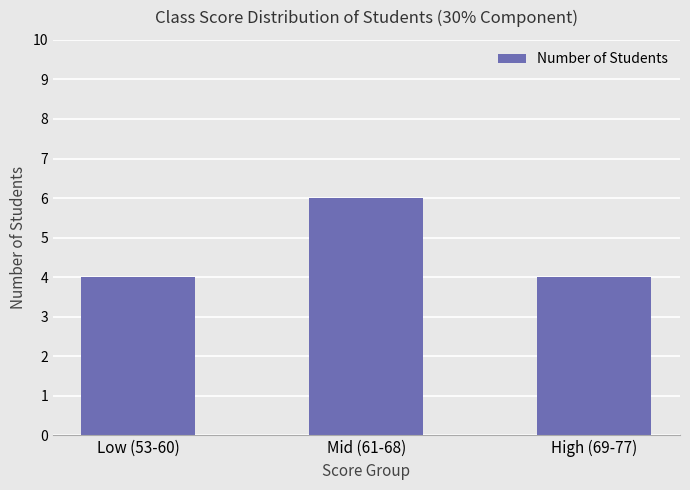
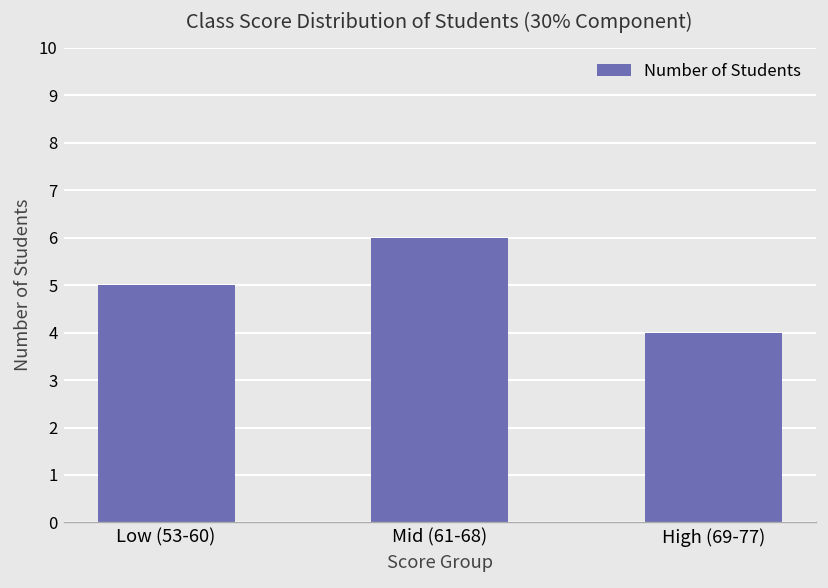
  {
-   "Low (53-60)": 4,
+   "Low (53-60)": 5,
    "Mid (61-68)": 6,
    "High (69-77)": 4
  }
